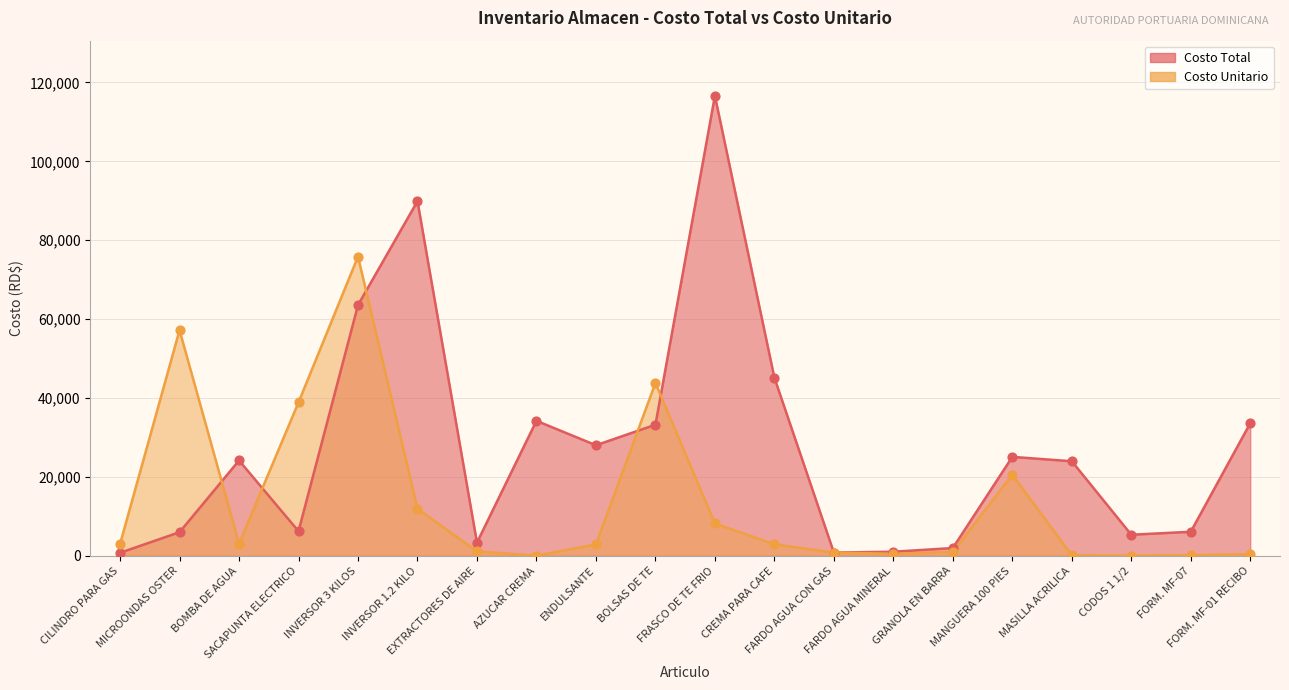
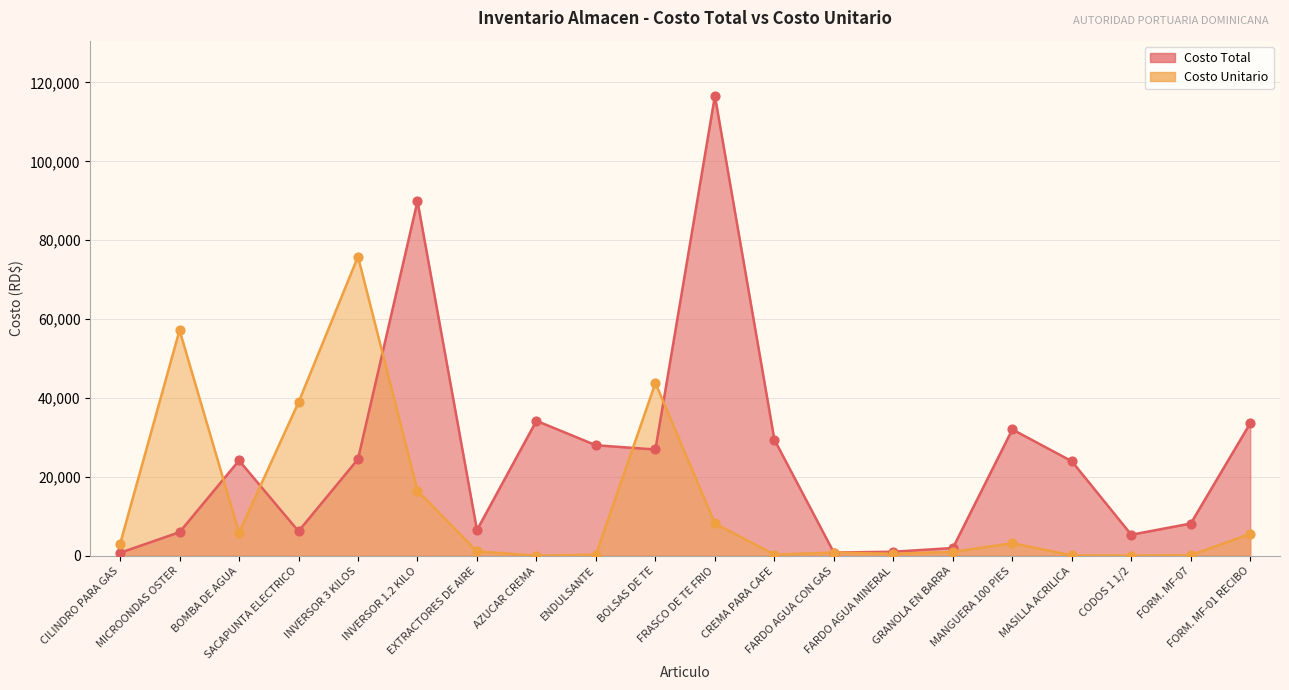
  {
    "Costo Total": {
      "CILINDRO PARA GAS": "1,000",
      "MICROONDAS OSTER": "6,000",
      "BOMBA DE AGUA": "24,000",
      "SACAPUNTA ELECTRICO": "6,000",
-     "INVERSOR 3 KILOS": "64,000",
+     "INVERSOR 3 KILOS": "25,000",
      "INVERSOR 1.2 KILO": "90,000",
-     "EXTRACTORES DE AIRE": "3,000",
+     "EXTRACTORES DE AIRE": "7,000",
      "AZUCAR CREMA": "34,000",
      "ENDULSANTE": "28,000",
-     "BOLSAS DE TE": "33,000",
+     "BOLSAS DE TE": "27,000",
      "FRASCO DE TE FRIO": "117,000",
-     "CREMA PARA CAFE": "45,000",
+     "CREMA PARA CAFE": "29,000",
      "GRANOLA EN BARRA": "2,000",
-     "MANGUERA 100 PIES": "25,000",
+     "MANGUERA 100 PIES": "32,000",
      "MASILLA ACRILICA": "24,000",
      "CODOS 1 1/2": "5,000",
-     "FORM. MF-07": "6,000",
+     "FORM. MF-07": "8,000",
      "FORM. MF-01 RECIBO": "34,000"
    },
    "Costo Unitario": {
      "CILINDRO PARA GAS": "3,000",
      "MICROONDAS OSTER": "57,000",
-     "BOMBA DE AGUA": "3,000",
+     "BOMBA DE AGUA": "6,000",
      "SACAPUNTA ELECTRICO": "39,000",
      "INVERSOR 3 KILOS": "76,000",
-     "INVERSOR 1.2 KILO": "12,000",
+     "INVERSOR 1.2 KILO": "17,000",
      "EXTRACTORES DE AIRE": "1,000",
      "AZUCAR CREMA": "0",
-     "ENDULSANTE": "3,000",
+     "ENDULSANTE": "0",
      "BOLSAS DE TE": "44,000",
      "FRASCO DE TE FRIO": "8,000",
-     "CREMA PARA CAFE": "3,000",
+     "CREMA PARA CAFE": "0",
      "GRANOLA EN BARRA": "1,000",
-     "MANGUERA 100 PIES": "21,000",
+     "MANGUERA 100 PIES": "3,000",
      "MASILLA ACRILICA": "0",
      "CODOS 1 1/2": "0",
      "FORM. MF-07": "0",
-     "FORM. MF-01 RECIBO": "0"
+     "FORM. MF-01 RECIBO": "6,000"
    }
  }
